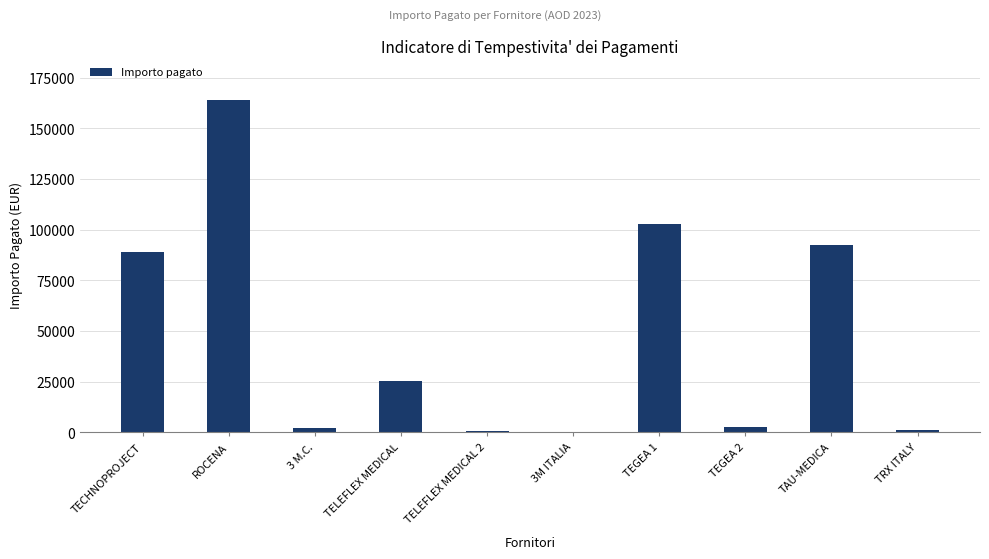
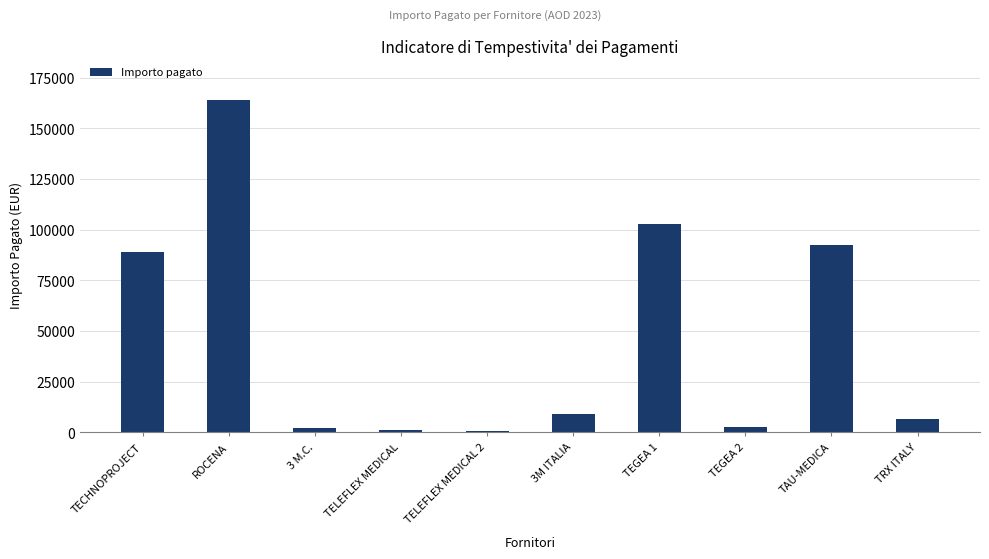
  {
    "TECHNOPROJECT": 89000,
    "ROCENA": 164000,
    "3 M.C.": 2000,
-   "TELEFLEX MEDICAL": 25000,
-   "3M ITALIA": 0,
+   "TELEFLEX MEDICAL": 1000,
+   "3M ITALIA": 9000,
    "TEGEA 1": 103000,
    "TEGEA 2": 3000,
    "TAU-MEDICA": 93000,
-   "TRX ITALY": 1000
+   "TRX ITALY": 6000
  }
